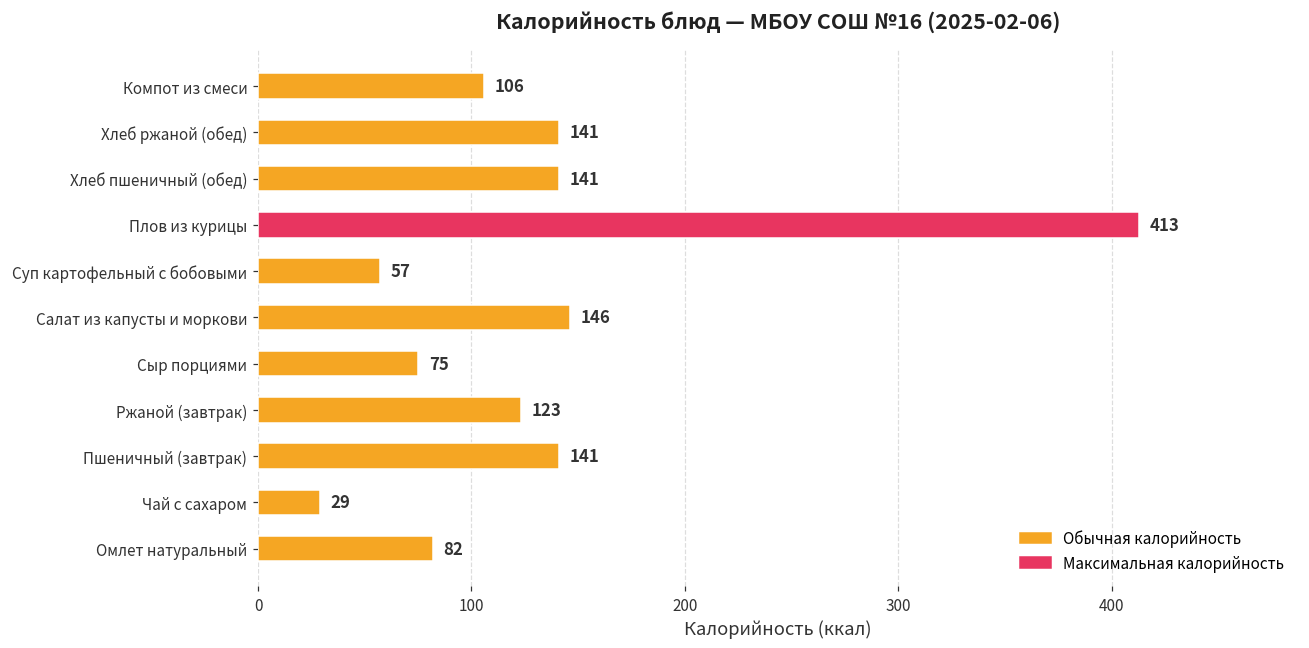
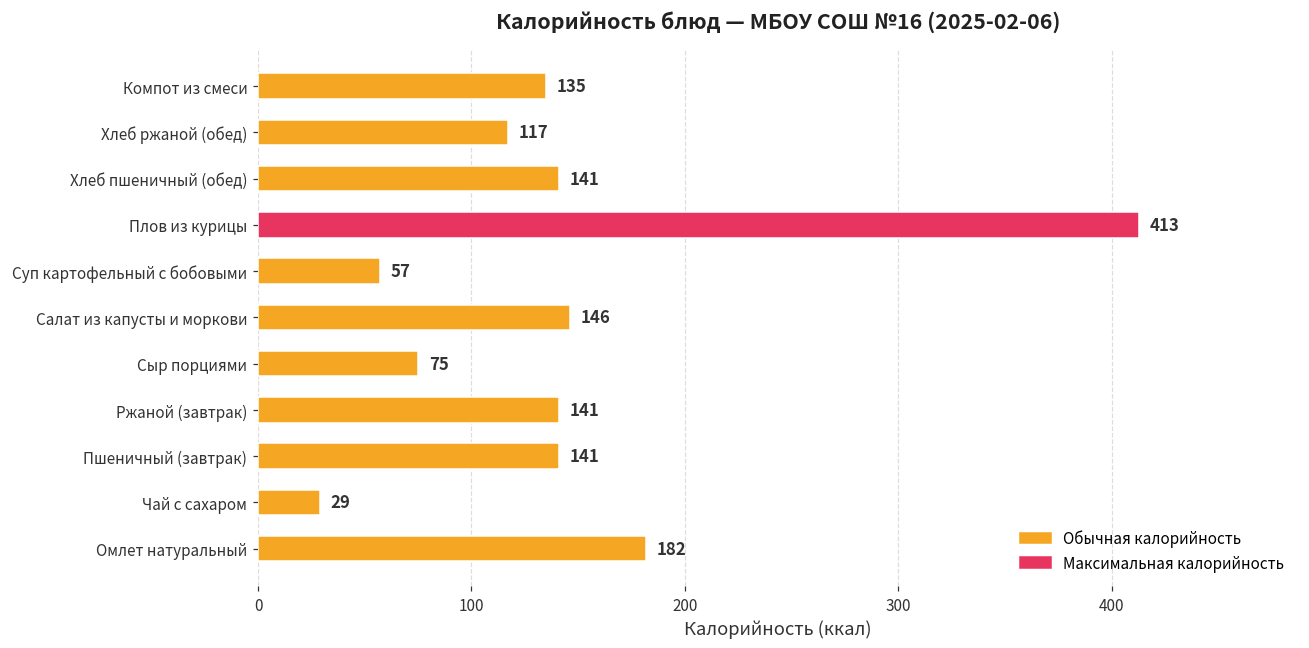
  {
-   "Компот из смеси": 106,
-   "Хлеб ржаной (обед)": 141,
+   "Компот из смеси": 135,
+   "Хлеб ржаной (обед)": 117,
    "Хлеб пшеничный (обед)": 141,
    "Плов из курицы": 413,
    "Суп картофельный с бобовыми": 57,
    "Салат из капусты и моркови": 146,
    "Сыр порциями": 75,
-   "Ржаной (завтрак)": 123,
+   "Ржаной (завтрак)": 141,
    "Пшеничный (завтрак)": 141,
    "Чай с сахаром": 29,
-   "Омлет натуральный": 82
+   "Омлет натуральный": 182
  }
